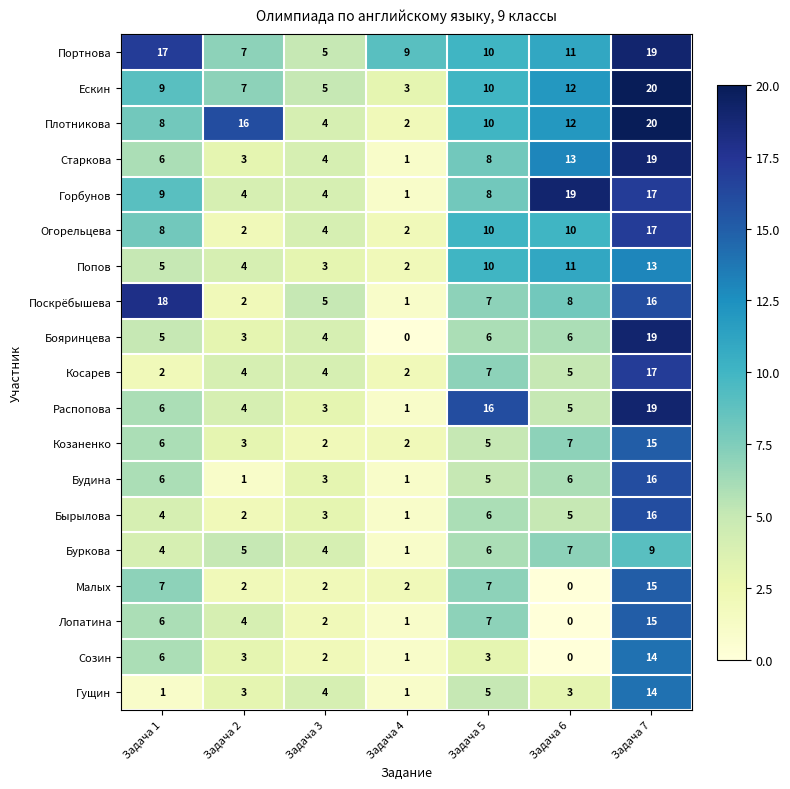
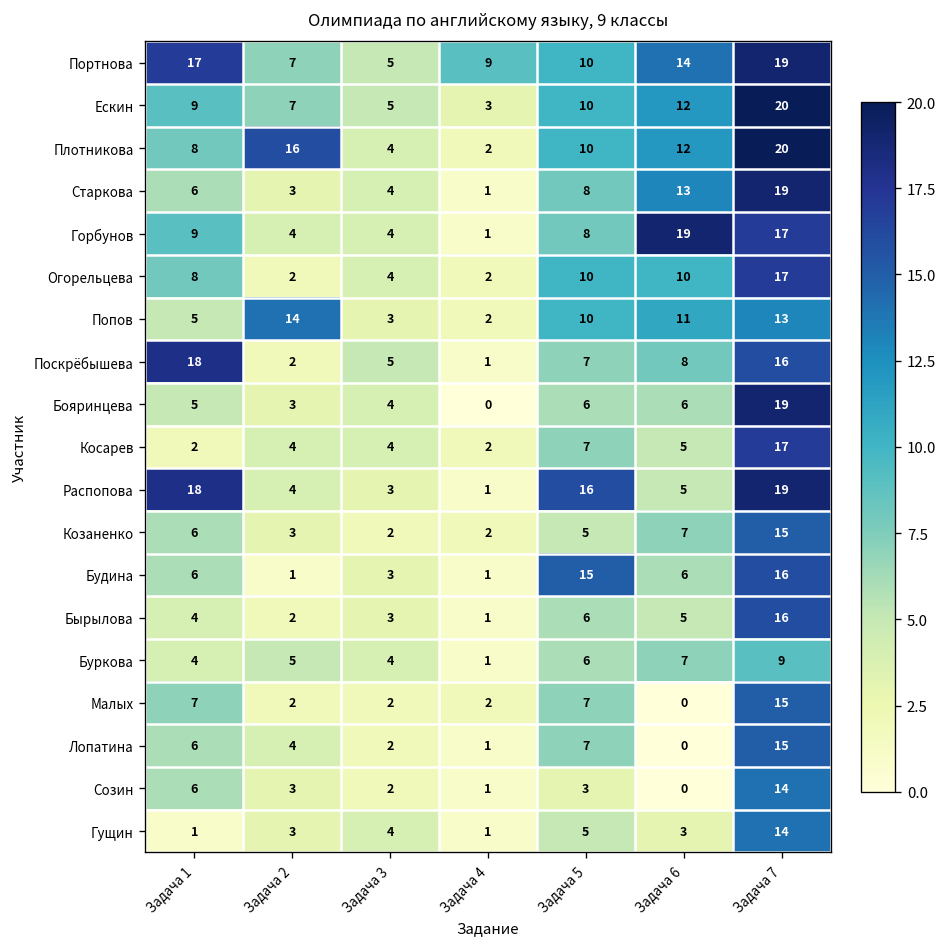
  {
    "Портнова": {
      "Задача 1": 17,
      "Задача 2": 7,
      "Задача 3": 5,
      "Задача 4": 9,
      "Задача 5": 10,
-     "Задача 6": 11,
+     "Задача 6": 14,
      "Задача 7": 19
    },
    "Ескин": {
      "Задача 1": 9,
      "Задача 2": 7,
      "Задача 3": 5,
      "Задача 4": 3,
      "Задача 5": 10,
      "Задача 6": 12,
      "Задача 7": 20
    },
    "Плотникова": {
      "Задача 1": 8,
      "Задача 2": 16,
      "Задача 3": 4,
      "Задача 4": 2,
      "Задача 5": 10,
      "Задача 6": 12,
      "Задача 7": 20
    },
    "Старкова": {
      "Задача 1": 6,
      "Задача 2": 3,
      "Задача 3": 4,
      "Задача 4": 1,
      "Задача 5": 8,
      "Задача 6": 13,
      "Задача 7": 19
    },
    "Горбунов": {
      "Задача 1": 9,
      "Задача 2": 4,
      "Задача 3": 4,
      "Задача 4": 1,
      "Задача 5": 8,
      "Задача 6": 19,
      "Задача 7": 17
    },
    "Огорельцева": {
      "Задача 1": 8,
      "Задача 2": 2,
      "Задача 3": 4,
      "Задача 4": 2,
      "Задача 5": 10,
      "Задача 6": 10,
      "Задача 7": 17
    },
    "Попов": {
      "Задача 1": 5,
-     "Задача 2": 4,
+     "Задача 2": 14,
      "Задача 3": 3,
      "Задача 4": 2,
      "Задача 5": 10,
      "Задача 6": 11,
      "Задача 7": 13
    },
    "Поскрёбышева": {
      "Задача 1": 18,
      "Задача 2": 2,
      "Задача 3": 5,
      "Задача 4": 1,
      "Задача 5": 7,
      "Задача 6": 8,
      "Задача 7": 16
    },
    "Бояринцева": {
      "Задача 1": 5,
      "Задача 2": 3,
      "Задача 3": 4,
      "Задача 4": 0,
      "Задача 5": 6,
      "Задача 6": 6,
      "Задача 7": 19
    },
    "Косарев": {
      "Задача 1": 2,
      "Задача 2": 4,
      "Задача 3": 4,
      "Задача 4": 2,
      "Задача 5": 7,
      "Задача 6": 5,
      "Задача 7": 17
    },
    "Распопова": {
-     "Задача 1": 6,
+     "Задача 1": 18,
      "Задача 2": 4,
      "Задача 3": 3,
      "Задача 4": 1,
      "Задача 5": 16,
      "Задача 6": 5,
      "Задача 7": 19
    },
    "Козаненко": {
      "Задача 1": 6,
      "Задача 2": 3,
      "Задача 3": 2,
      "Задача 4": 2,
      "Задача 5": 5,
      "Задача 6": 7,
      "Задача 7": 15
    },
    "Будина": {
      "Задача 1": 6,
      "Задача 2": 1,
      "Задача 3": 3,
      "Задача 4": 1,
-     "Задача 5": 5,
+     "Задача 5": 15,
      "Задача 6": 6,
      "Задача 7": 16
    },
    "Бырылова": {
      "Задача 1": 4,
      "Задача 2": 2,
      "Задача 3": 3,
      "Задача 4": 1,
      "Задача 5": 6,
      "Задача 6": 5,
      "Задача 7": 16
    },
    "Буркова": {
      "Задача 1": 4,
      "Задача 2": 5,
      "Задача 3": 4,
      "Задача 4": 1,
      "Задача 5": 6,
      "Задача 6": 7,
      "Задача 7": 9
    },
    "Малых": {
      "Задача 1": 7,
      "Задача 2": 2,
      "Задача 3": 2,
      "Задача 4": 2,
      "Задача 5": 7,
      "Задача 6": 0,
      "Задача 7": 15
    },
    "Лопатина": {
      "Задача 1": 6,
      "Задача 2": 4,
      "Задача 3": 2,
      "Задача 4": 1,
      "Задача 5": 7,
      "Задача 6": 0,
      "Задача 7": 15
    },
    "Созин": {
      "Задача 1": 6,
      "Задача 2": 3,
      "Задача 3": 2,
      "Задача 4": 1,
      "Задача 5": 3,
      "Задача 6": 0,
      "Задача 7": 14
    },
    "Гущин": {
      "Задача 1": 1,
      "Задача 2": 3,
      "Задача 3": 4,
      "Задача 4": 1,
      "Задача 5": 5,
      "Задача 6": 3,
      "Задача 7": 14
    }
  }
